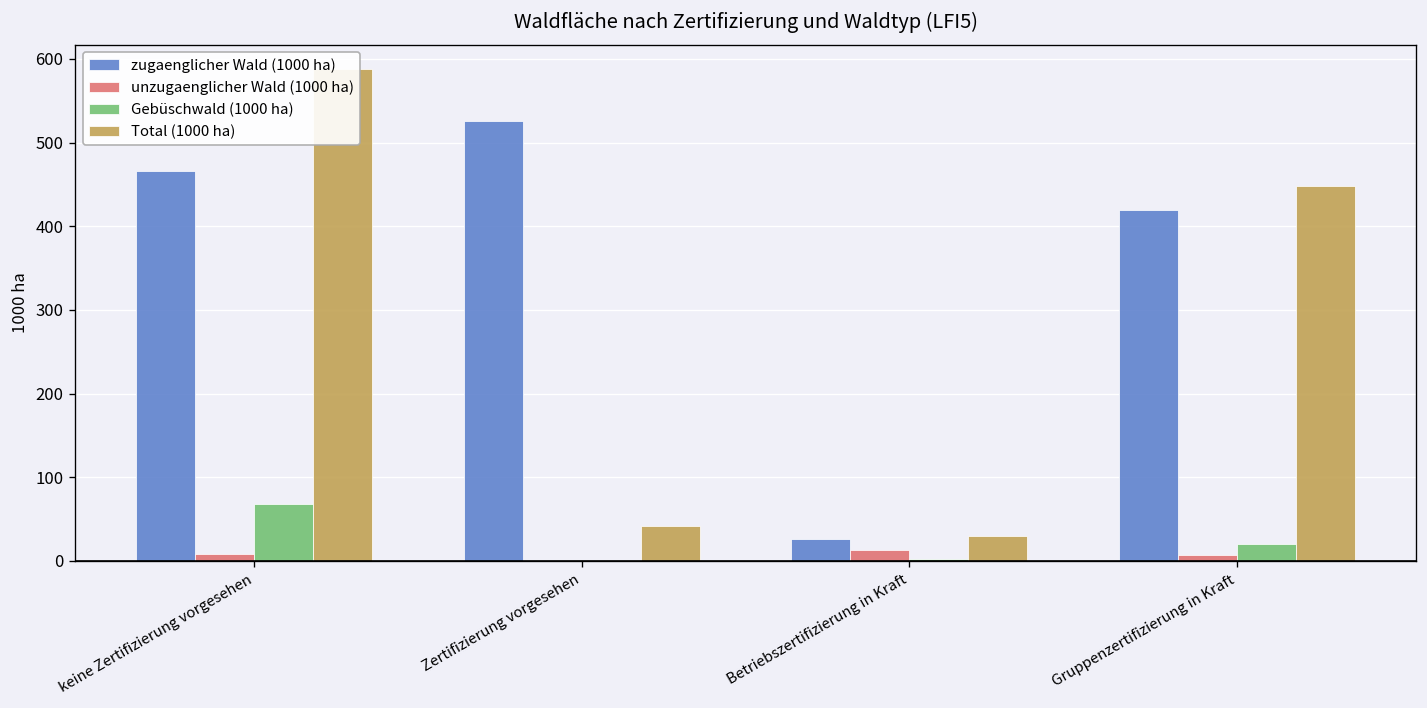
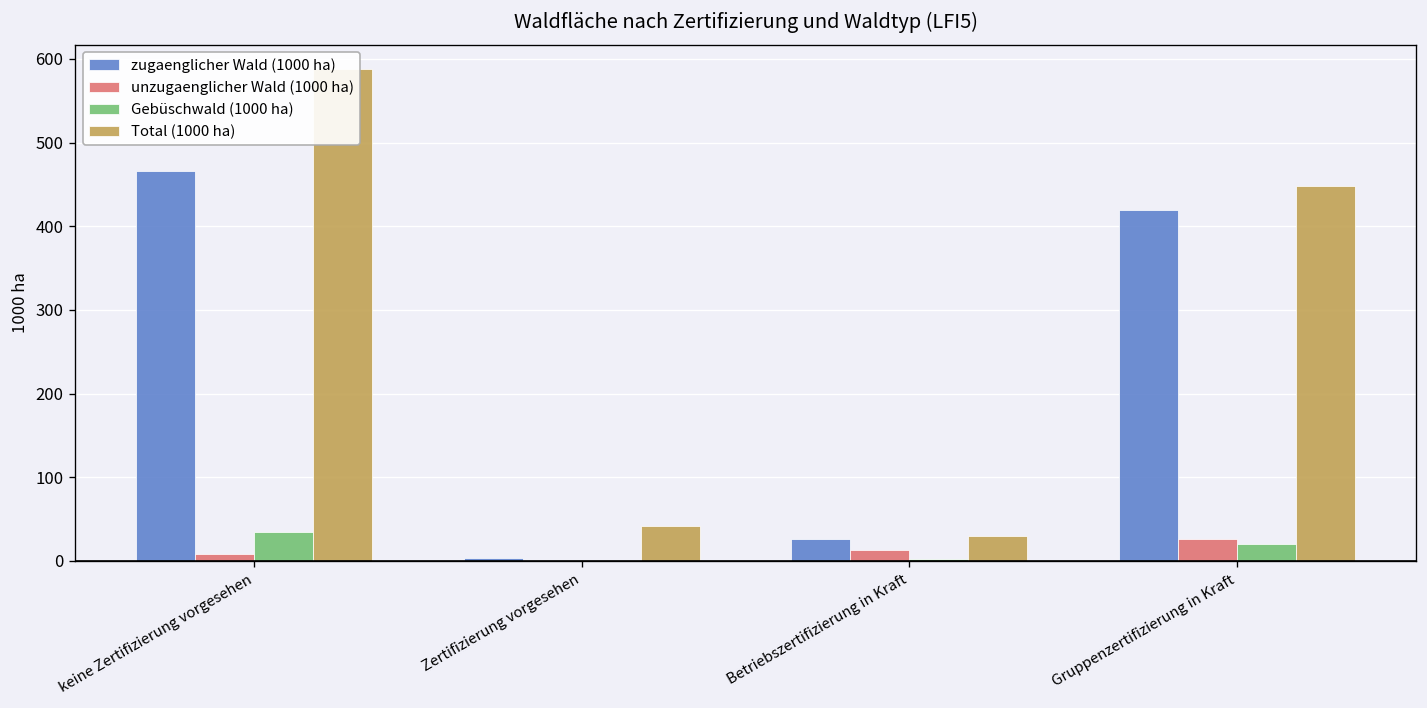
  {
    "zugaenglicher Wald (1000 ha)": {
      "keine Zertifizierung vorgesehen": 470,
-     "Zertifizierung vorgesehen": 530,
+     "Zertifizierung vorgesehen": 0,
      "Betriebszertifizierung in Kraft": 30,
      "Gruppenzertifizierung in Kraft": 420
    },
    "unzugaenglicher Wald (1000 ha)": {
      "keine Zertifizierung vorgesehen": 10,
      "Betriebszertifizierung in Kraft": 10,
-     "Gruppenzertifizierung in Kraft": 10
+     "Gruppenzertifizierung in Kraft": 30
    },
    "Gebüschwald (1000 ha)": {
-     "keine Zertifizierung vorgesehen": 70,
+     "keine Zertifizierung vorgesehen": 30,
      "Zertifizierung vorgesehen": 0,
      "Gruppenzertifizierung in Kraft": 20
    },
    "Total (1000 ha)": {
      "Zertifizierung vorgesehen": 40,
      "Betriebszertifizierung in Kraft": 30,
      "Gruppenzertifizierung in Kraft": 450
    }
  }
